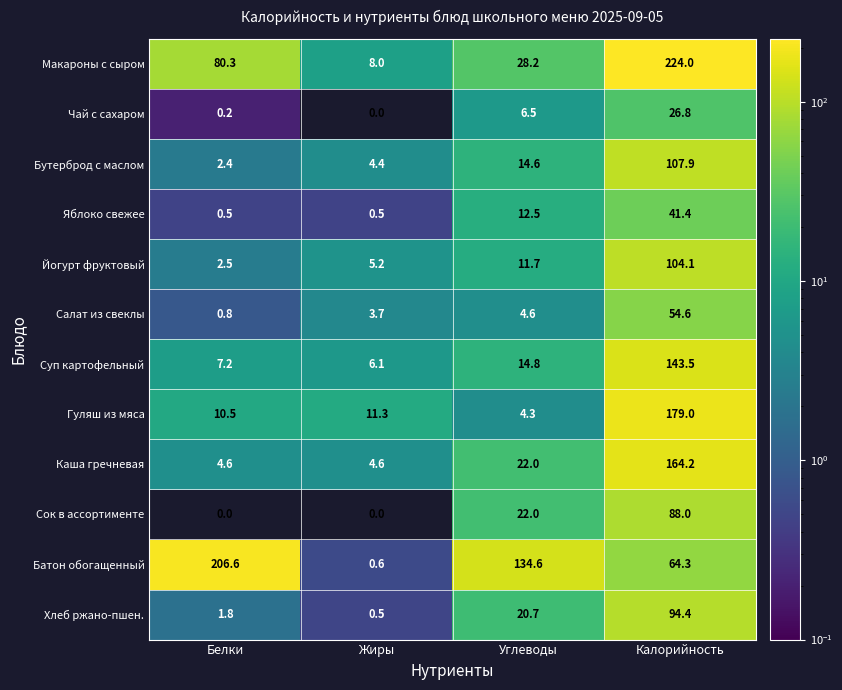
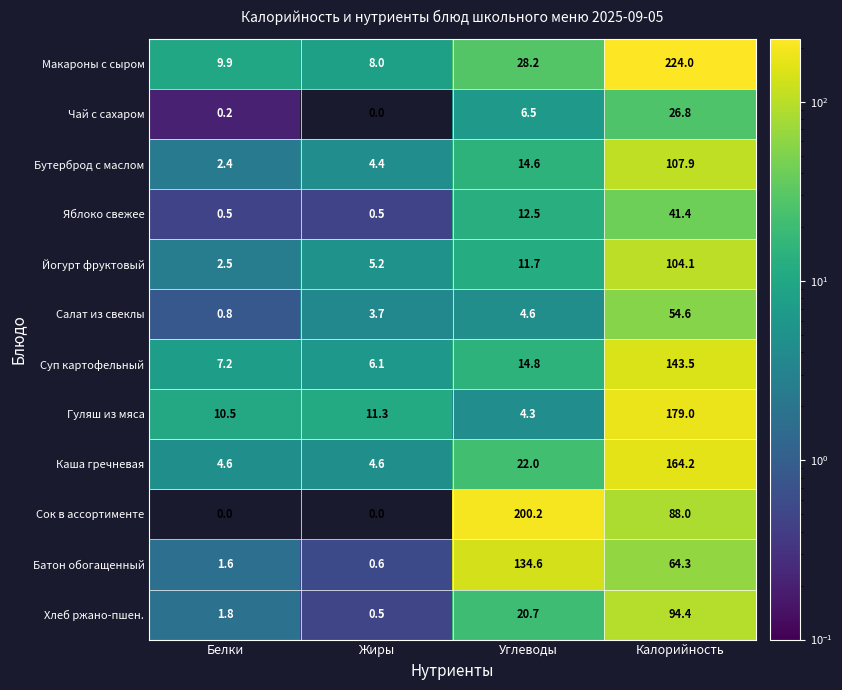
  {
    "Макароны с сыром": {
-     "Белки": 80.3,
+     "Белки": 9.9,
      "Жиры": 8.0,
      "Углеводы": 28.2,
      "Калорийность": 224.0
    },
    "Чай с сахаром": {
      "Белки": 0.2,
      "Углеводы": 6.5,
      "Калорийность": 26.8
    },
    "Бутерброд с маслом": {
      "Белки": 2.4,
      "Жиры": 4.4,
      "Углеводы": 14.6,
      "Калорийность": 107.9
    },
    "Яблоко свежее": {
      "Белки": 0.5,
      "Жиры": 0.5,
      "Углеводы": 12.5,
      "Калорийность": 41.4
    },
    "Йогурт фруктовый": {
      "Белки": 2.5,
      "Жиры": 5.2,
      "Углеводы": 11.7,
      "Калорийность": 104.1
    },
    "Салат из свеклы": {
      "Белки": 0.8,
      "Жиры": 3.7,
      "Углеводы": 4.6,
      "Калорийность": 54.6
    },
    "Суп картофельный": {
      "Белки": 7.2,
      "Жиры": 6.1,
      "Углеводы": 14.8,
      "Калорийность": 143.5
    },
    "Гуляш из мяса": {
      "Белки": 10.5,
      "Жиры": 11.3,
      "Углеводы": 4.3,
      "Калорийность": 179.0
    },
    "Каша гречневая": {
      "Белки": 4.6,
      "Жиры": 4.6,
      "Углеводы": 22.0,
      "Калорийность": 164.2
    },
    "Сок в ассортименте": {
-     "Углеводы": 22.0,
+     "Углеводы": 200.2,
      "Калорийность": 88.0
    },
    "Батон обогащенный": {
-     "Белки": 206.6,
+     "Белки": 1.6,
      "Жиры": 0.6,
      "Углеводы": 134.6,
      "Калорийность": 64.3
    },
    "Хлеб ржано-пшен.": {
      "Белки": 1.8,
      "Жиры": 0.5,
      "Углеводы": 20.7,
      "Калорийность": 94.4
    }
  }
